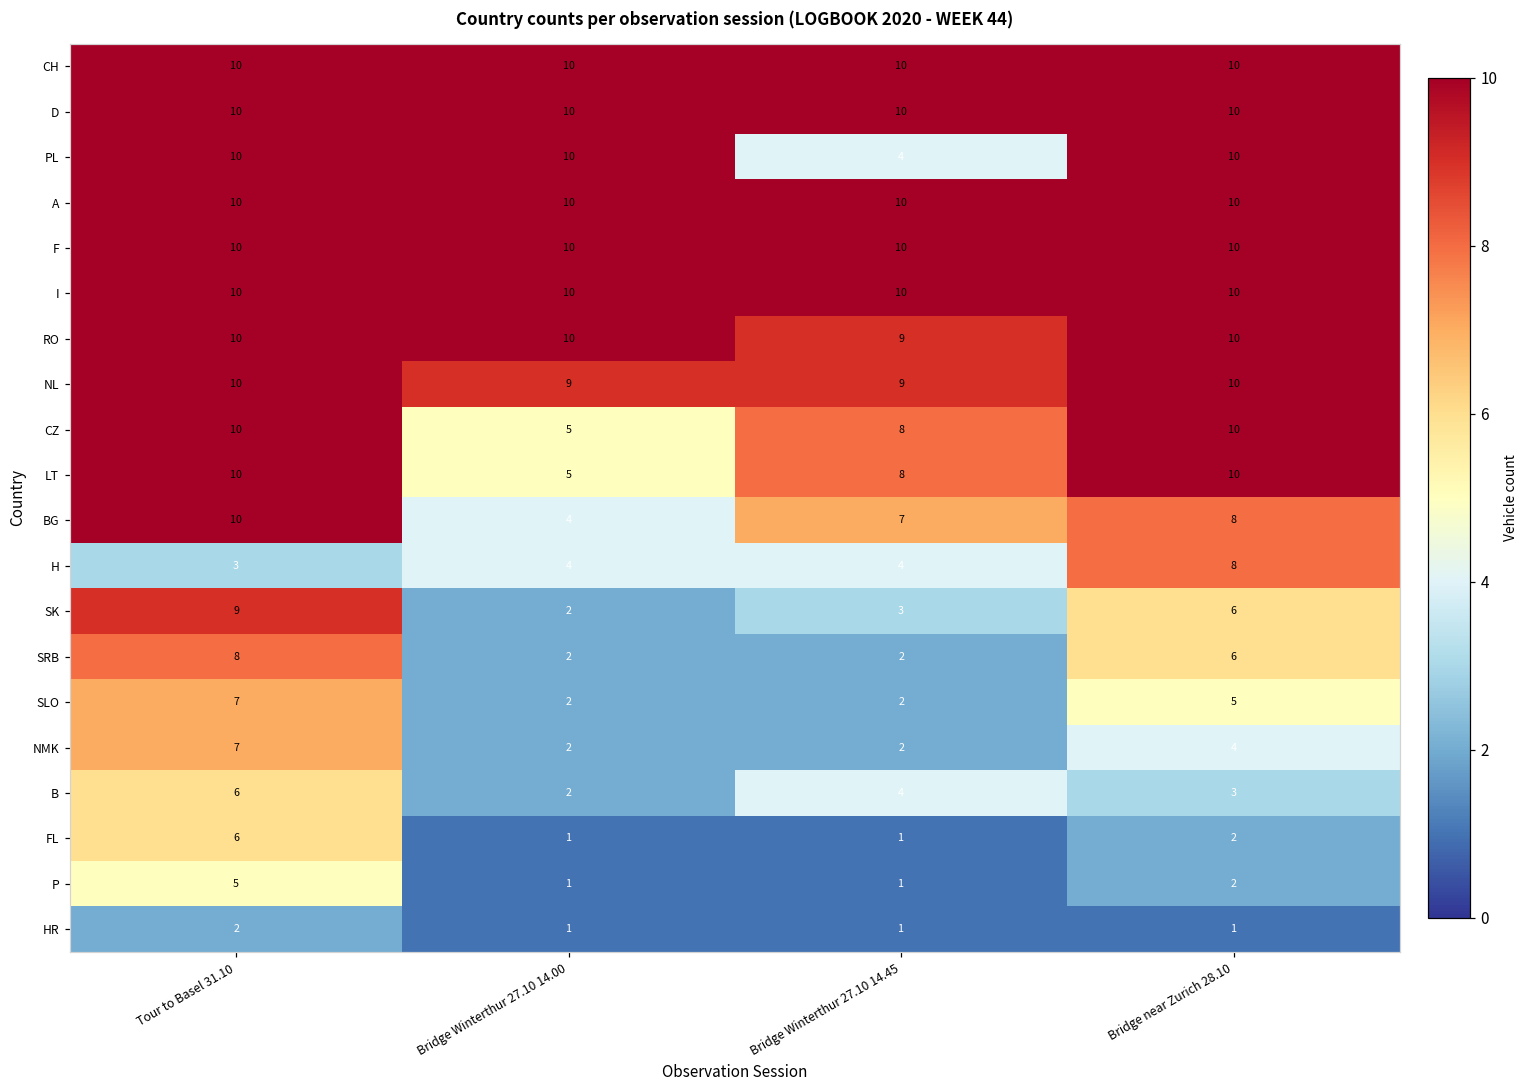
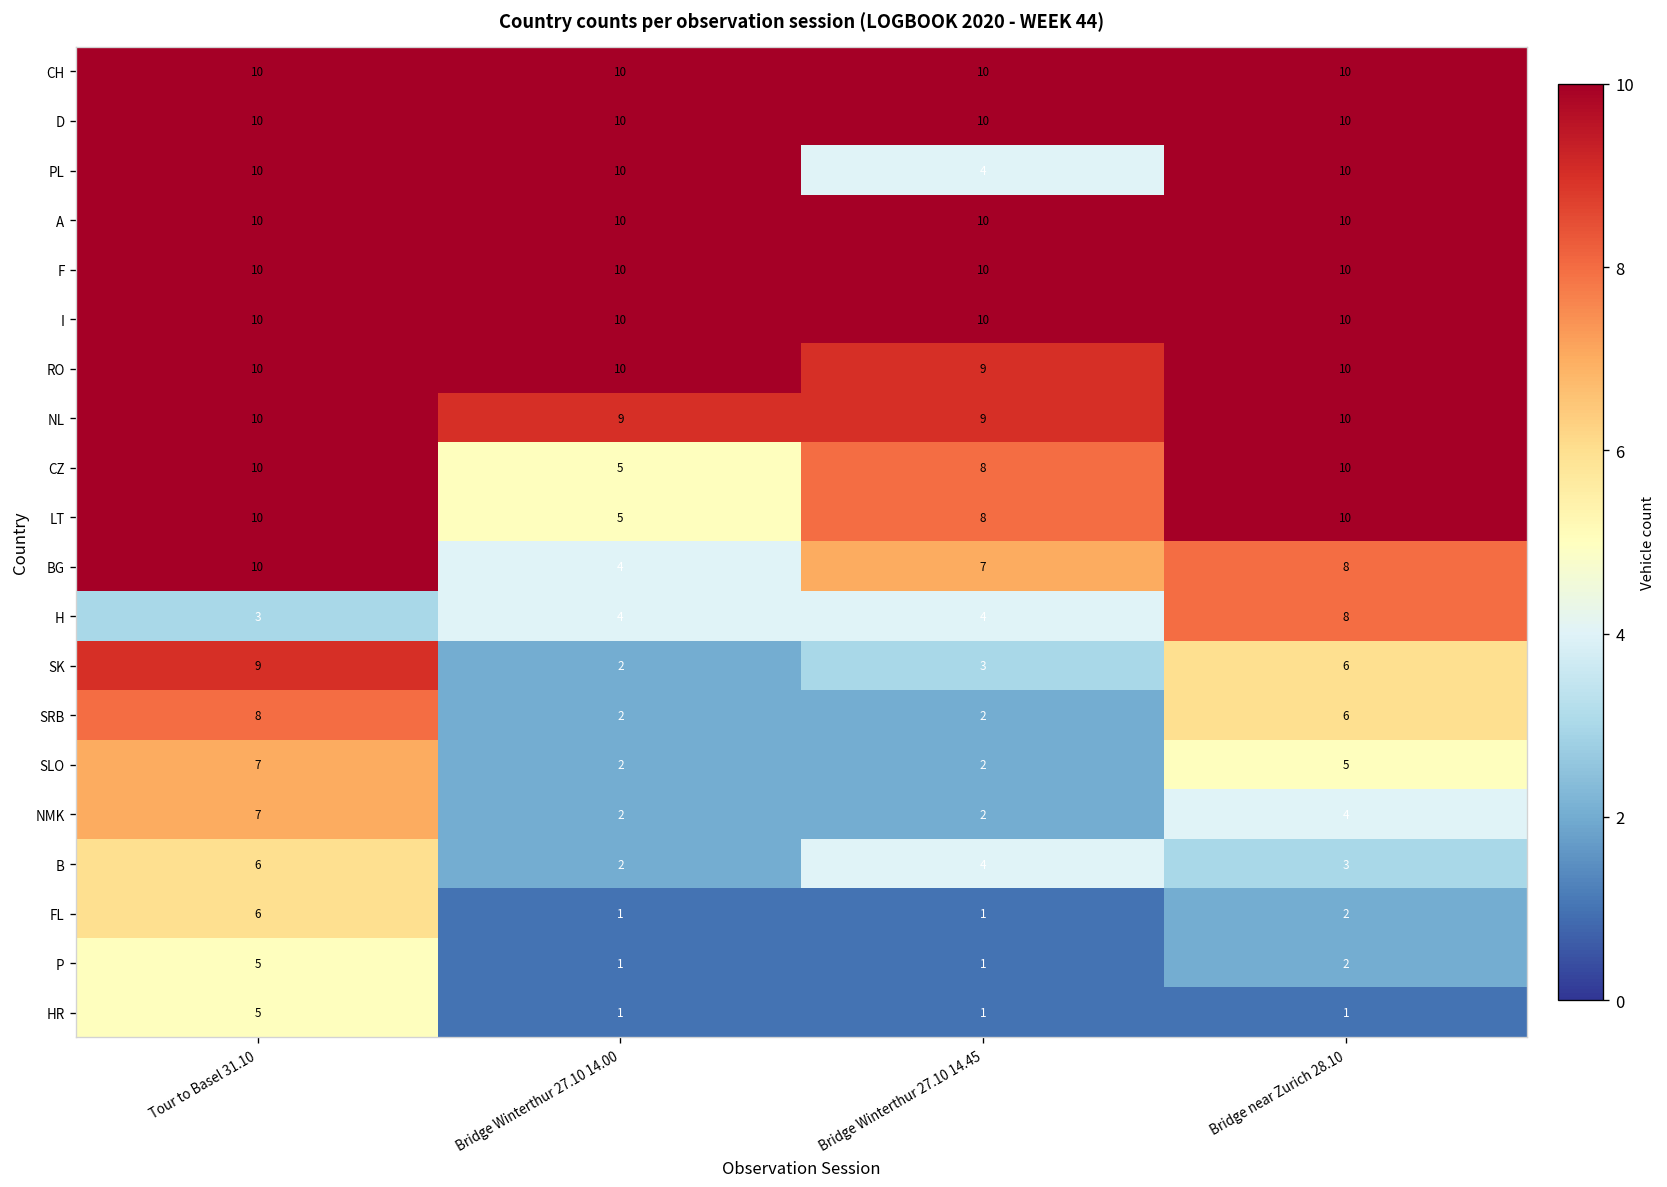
  {
    "CH": {
      "Tour to Basel 31.10": 10,
      "Bridge Winterthur 27.10 14.00": 10,
      "Bridge Winterthur 27.10 14.45": 10,
      "Bridge near Zurich 28.10": 10
    },
    "D": {
      "Tour to Basel 31.10": 10,
      "Bridge Winterthur 27.10 14.00": 10,
      "Bridge Winterthur 27.10 14.45": 10,
      "Bridge near Zurich 28.10": 10
    },
    "PL": {
      "Tour to Basel 31.10": 10,
      "Bridge Winterthur 27.10 14.00": 10,
      "Bridge near Zurich 28.10": 10
    },
    "A": {
      "Tour to Basel 31.10": 10,
      "Bridge Winterthur 27.10 14.00": 10,
      "Bridge Winterthur 27.10 14.45": 10,
      "Bridge near Zurich 28.10": 10
    },
    "F": {
      "Tour to Basel 31.10": 10,
      "Bridge Winterthur 27.10 14.00": 10,
      "Bridge Winterthur 27.10 14.45": 10,
      "Bridge near Zurich 28.10": 10
    },
    "I": {
      "Tour to Basel 31.10": 10,
      "Bridge Winterthur 27.10 14.00": 10,
      "Bridge Winterthur 27.10 14.45": 10,
      "Bridge near Zurich 28.10": 10
    },
    "RO": {
      "Tour to Basel 31.10": 10,
      "Bridge Winterthur 27.10 14.00": 10,
      "Bridge Winterthur 27.10 14.45": 9,
      "Bridge near Zurich 28.10": 10
    },
    "NL": {
      "Tour to Basel 31.10": 10,
      "Bridge Winterthur 27.10 14.00": 9,
      "Bridge Winterthur 27.10 14.45": 9,
      "Bridge near Zurich 28.10": 10
    },
    "CZ": {
      "Tour to Basel 31.10": 10,
      "Bridge Winterthur 27.10 14.00": 5,
      "Bridge Winterthur 27.10 14.45": 8,
      "Bridge near Zurich 28.10": 10
    },
    "LT": {
      "Tour to Basel 31.10": 10,
      "Bridge Winterthur 27.10 14.00": 5,
      "Bridge Winterthur 27.10 14.45": 8,
      "Bridge near Zurich 28.10": 10
    },
    "BG": {
      "Tour to Basel 31.10": 10,
      "Bridge Winterthur 27.10 14.45": 7,
      "Bridge near Zurich 28.10": 8
    },
    "H": {
      "Tour to Basel 31.10": 3,
      "Bridge near Zurich 28.10": 8
    },
    "SK": {
      "Tour to Basel 31.10": 9,
      "Bridge Winterthur 27.10 14.00": 2,
      "Bridge Winterthur 27.10 14.45": 3,
      "Bridge near Zurich 28.10": 6
    },
    "SRB": {
      "Tour to Basel 31.10": 8,
      "Bridge Winterthur 27.10 14.00": 2,
      "Bridge Winterthur 27.10 14.45": 2,
      "Bridge near Zurich 28.10": 6
    },
    "SLO": {
      "Tour to Basel 31.10": 7,
      "Bridge Winterthur 27.10 14.00": 2,
      "Bridge Winterthur 27.10 14.45": 2,
      "Bridge near Zurich 28.10": 5
    },
    "NMK": {
      "Tour to Basel 31.10": 7,
      "Bridge Winterthur 27.10 14.00": 2,
      "Bridge Winterthur 27.10 14.45": 2
    },
    "B": {
      "Tour to Basel 31.10": 6,
      "Bridge Winterthur 27.10 14.00": 2,
      "Bridge near Zurich 28.10": 3
    },
    "FL": {
      "Tour to Basel 31.10": 6,
      "Bridge Winterthur 27.10 14.00": 1,
      "Bridge Winterthur 27.10 14.45": 1,
      "Bridge near Zurich 28.10": 2
    },
    "P": {
      "Tour to Basel 31.10": 5,
      "Bridge Winterthur 27.10 14.00": 1,
      "Bridge Winterthur 27.10 14.45": 1,
      "Bridge near Zurich 28.10": 2
    },
    "HR": {
-     "Tour to Basel 31.10": 2,
+     "Tour to Basel 31.10": 5,
      "Bridge Winterthur 27.10 14.00": 1,
      "Bridge Winterthur 27.10 14.45": 1,
      "Bridge near Zurich 28.10": 1
    }
  }
